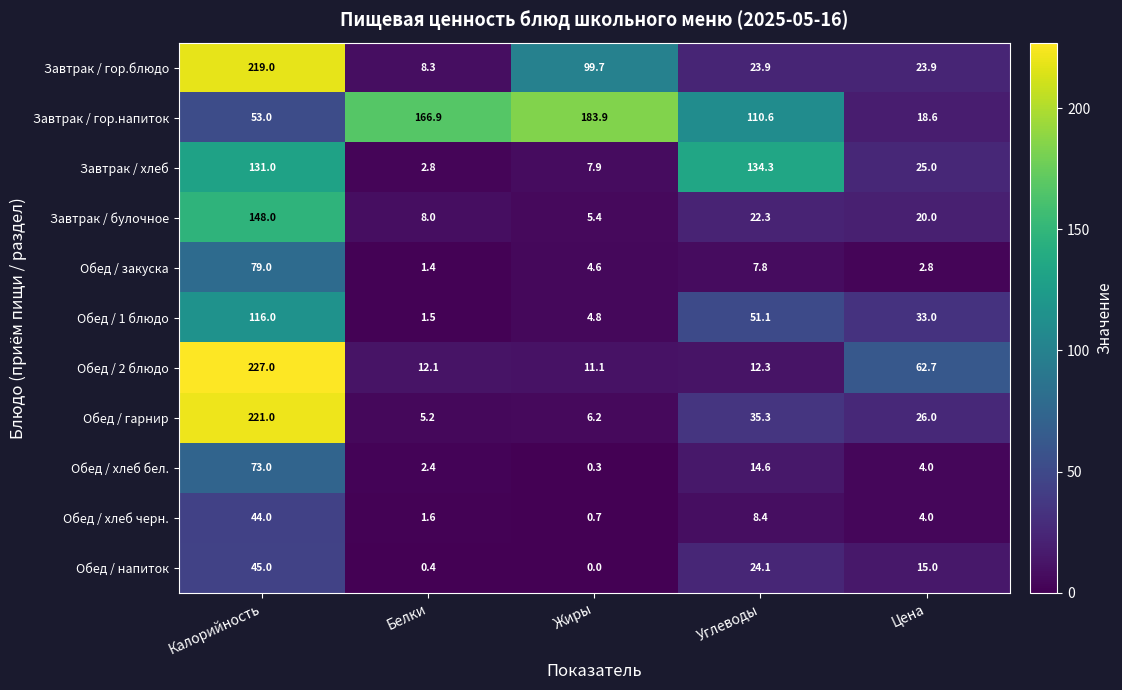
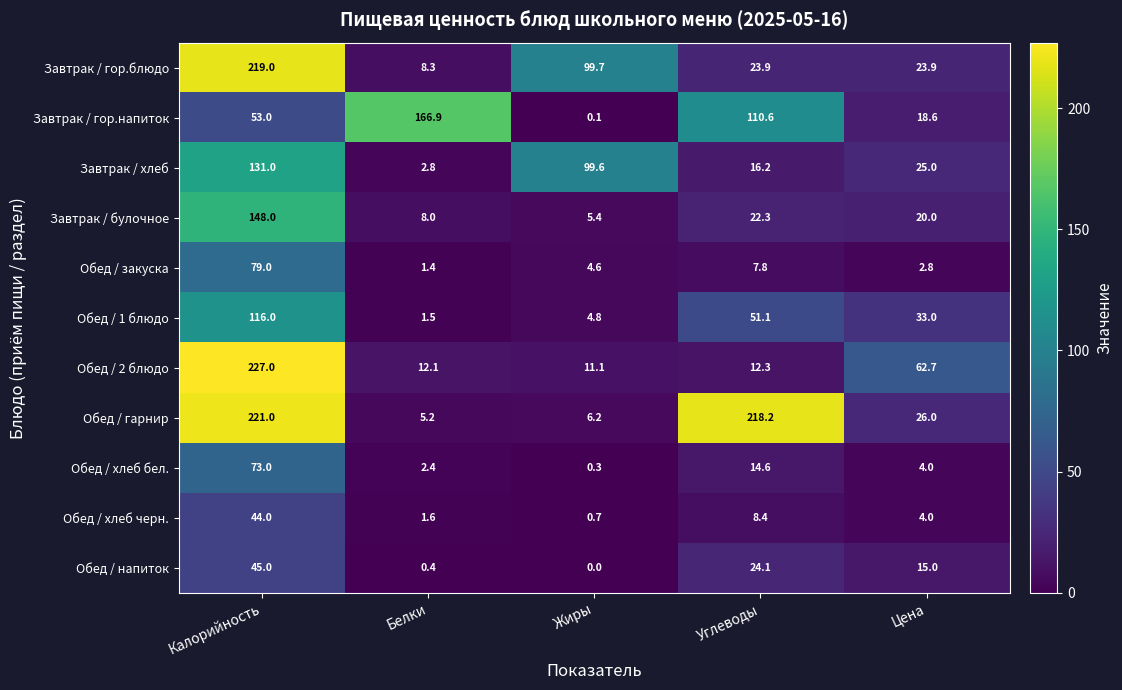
  {
    "Завтрак / гор.блюдо": {
      "Калорийность": 219.0,
      "Белки": 8.3,
      "Жиры": 99.7,
      "Углеводы": 23.9,
      "Цена": 23.9
    },
    "Завтрак / гор.напиток": {
      "Калорийность": 53.0,
      "Белки": 166.9,
-     "Жиры": 183.9,
+     "Жиры": 0.1,
      "Углеводы": 110.6,
      "Цена": 18.6
    },
    "Завтрак / хлеб": {
      "Калорийность": 131.0,
      "Белки": 2.8,
-     "Жиры": 7.9,
-     "Углеводы": 134.3,
+     "Жиры": 99.6,
+     "Углеводы": 16.2,
      "Цена": 25.0
    },
    "Завтрак / булочное": {
      "Калорийность": 148.0,
      "Белки": 8.0,
      "Жиры": 5.4,
      "Углеводы": 22.3,
      "Цена": 20.0
    },
    "Обед / закуска": {
      "Калорийность": 79.0,
      "Белки": 1.4,
      "Жиры": 4.6,
      "Углеводы": 7.8,
      "Цена": 2.8
    },
    "Обед / 1 блюдо": {
      "Калорийность": 116.0,
      "Белки": 1.5,
      "Жиры": 4.8,
      "Углеводы": 51.1,
      "Цена": 33.0
    },
    "Обед / 2 блюдо": {
      "Калорийность": 227.0,
      "Белки": 12.1,
      "Жиры": 11.1,
      "Углеводы": 12.3,
      "Цена": 62.7
    },
    "Обед / гарнир": {
      "Калорийность": 221.0,
      "Белки": 5.2,
      "Жиры": 6.2,
-     "Углеводы": 35.3,
+     "Углеводы": 218.2,
      "Цена": 26.0
    },
    "Обед / хлеб бел.": {
      "Калорийность": 73.0,
      "Белки": 2.4,
      "Жиры": 0.3,
      "Углеводы": 14.6,
      "Цена": 4.0
    },
    "Обед / хлеб черн.": {
      "Калорийность": 44.0,
      "Белки": 1.6,
      "Жиры": 0.7,
      "Углеводы": 8.4,
      "Цена": 4.0
    },
    "Обед / напиток": {
      "Калорийность": 45.0,
      "Белки": 0.4,
      "Жиры": 0.0,
      "Углеводы": 24.1,
      "Цена": 15.0
    }
  }
